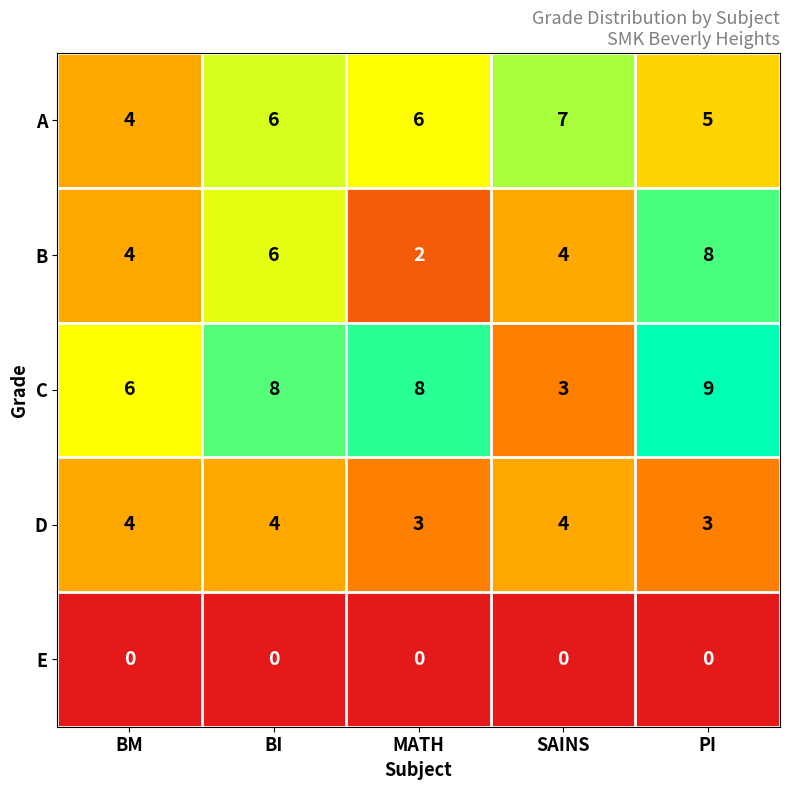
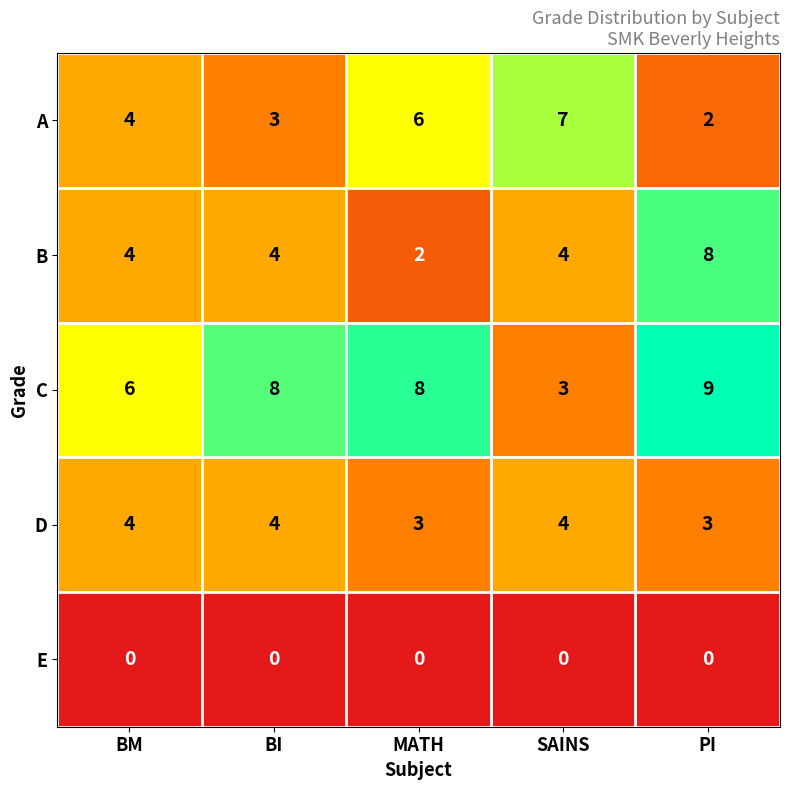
  {
    "A": {
      "BM": 4,
-     "BI": 6,
+     "BI": 3,
      "MATH": 6,
      "SAINS": 7,
-     "PI": 5
+     "PI": 2
    },
    "B": {
      "BM": 4,
-     "BI": 6,
+     "BI": 4,
      "MATH": 2,
      "SAINS": 4,
      "PI": 8
    },
    "C": {
      "BM": 6,
      "BI": 8,
      "MATH": 8,
      "SAINS": 3,
      "PI": 9
    },
    "D": {
      "BM": 4,
      "BI": 4,
      "MATH": 3,
      "SAINS": 4,
      "PI": 3
    },
    "E": {
      "BM": 0,
      "BI": 0,
      "MATH": 0,
      "SAINS": 0,
      "PI": 0
    }
  }
